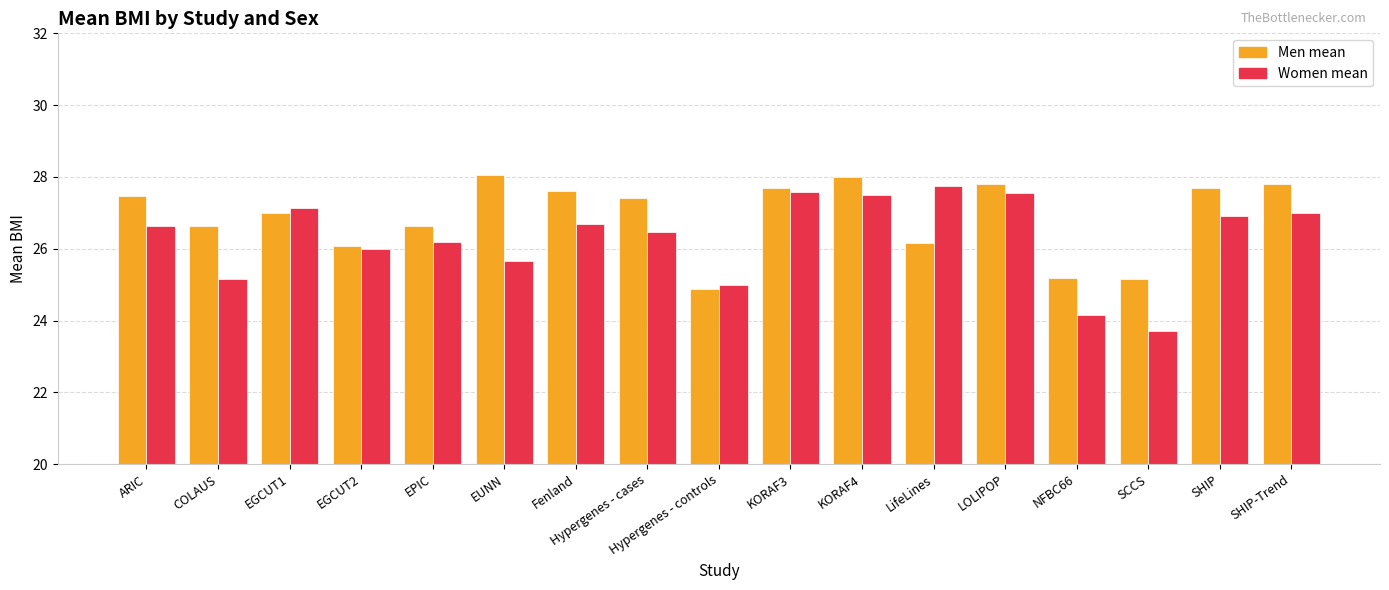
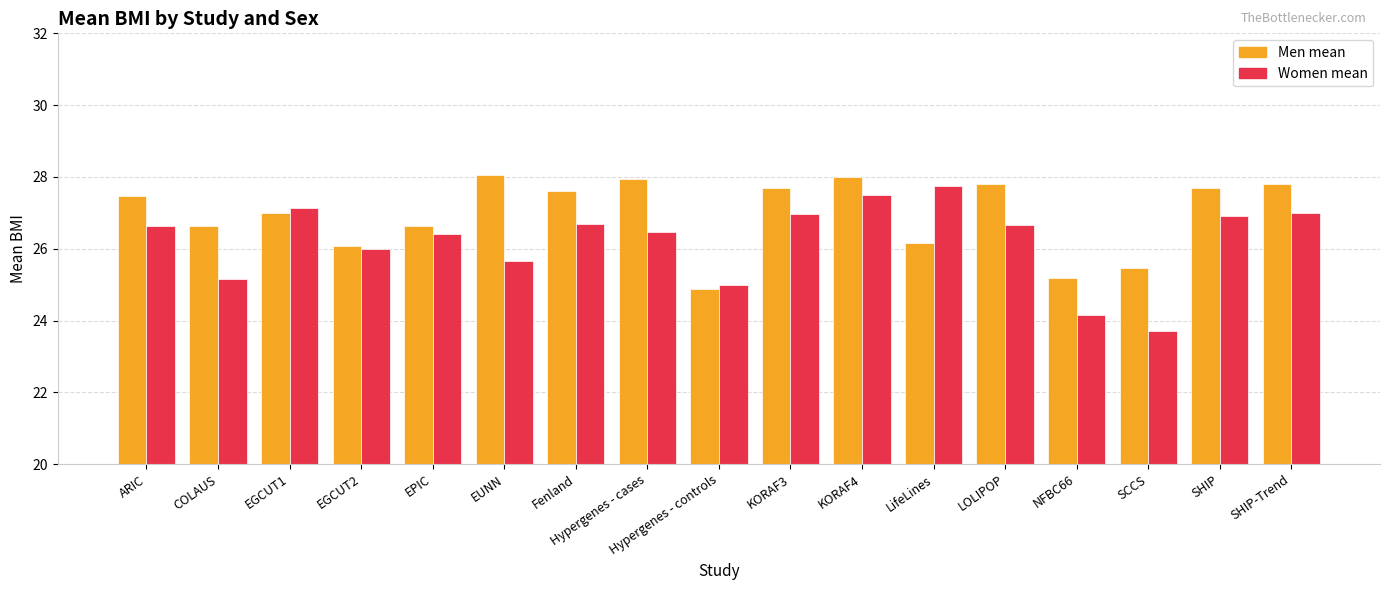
  {
    "Men mean": {
      "ARIC": 27.5,
      "COLAUS": 26.6,
      "EGCUT1": 27.0,
      "EGCUT2": 26.1,
      "EPIC": 26.6,
      "EUNN": 28.0,
      "Fenland": 27.6,
-     "Hypergenes - cases": 27.4,
+     "Hypergenes - cases": 28.0,
      "Hypergenes - controls": 24.9,
      "KORAF3": 27.7,
      "KORAF4": 28.0,
      "LifeLines": 26.2,
      "LOLIPOP": 27.8,
      "NFBC66": 25.2,
-     "SCCS": 25.2,
+     "SCCS": 25.5,
      "SHIP": 27.7,
      "SHIP-Trend": 27.8
    },
    "Women mean": {
      "ARIC": 26.6,
      "COLAUS": 25.2,
      "EGCUT1": 27.1,
      "EGCUT2": 26.0,
-     "EPIC": 26.2,
+     "EPIC": 26.4,
      "EUNN": 25.7,
      "Fenland": 26.7,
      "Hypergenes - cases": 26.5,
      "Hypergenes - controls": 25.0,
-     "KORAF3": 27.6,
+     "KORAF3": 27.0,
      "KORAF4": 27.5,
      "LifeLines": 27.7,
-     "LOLIPOP": 27.6,
+     "LOLIPOP": 26.7,
      "NFBC66": 24.2,
      "SCCS": 23.7,
      "SHIP": 26.9,
      "SHIP-Trend": 27.0
    }
  }
